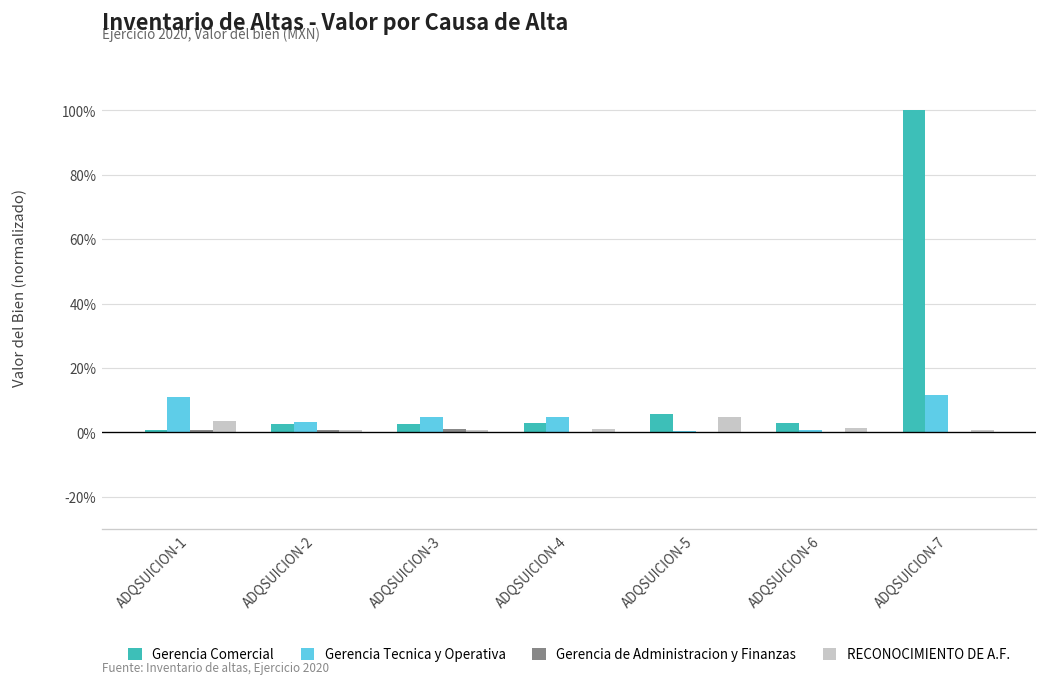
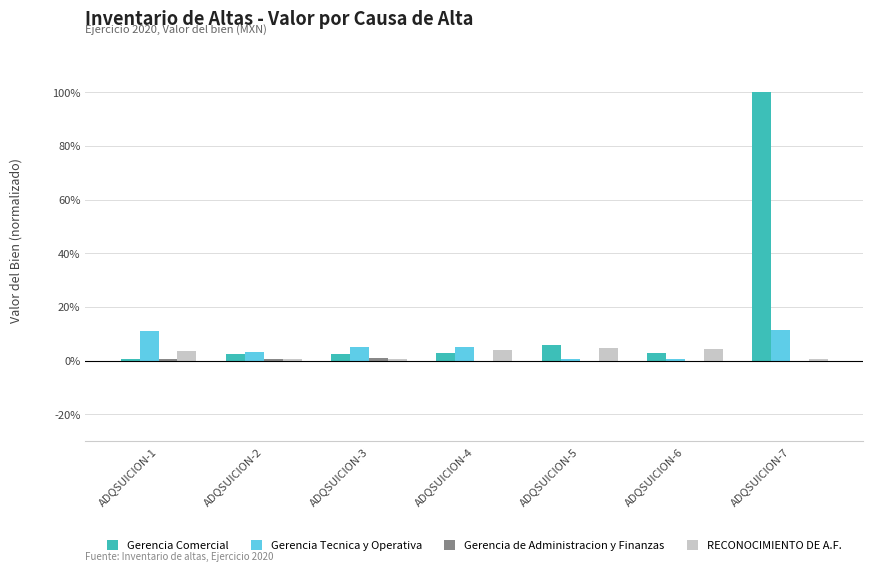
  {
    "Gerencia de Administracion y Finanzas": {
      "ADQSUICION-3": "1%",
      "ADQSUICION-4": "0%",
      "ADQSUICION-5": "0%",
      "ADQSUICION-6": "0%",
      "ADQSUICION-7": "0%"
    },
    "RECONOCIMIENTO DE A.F.": {
      "ADQSUICION-1": "3%",
-     "ADQSUICION-4": "1%",
+     "ADQSUICION-4": "4%",
      "ADQSUICION-5": "5%",
-     "ADQSUICION-6": "1%"
+     "ADQSUICION-6": "4%"
    }
  }
